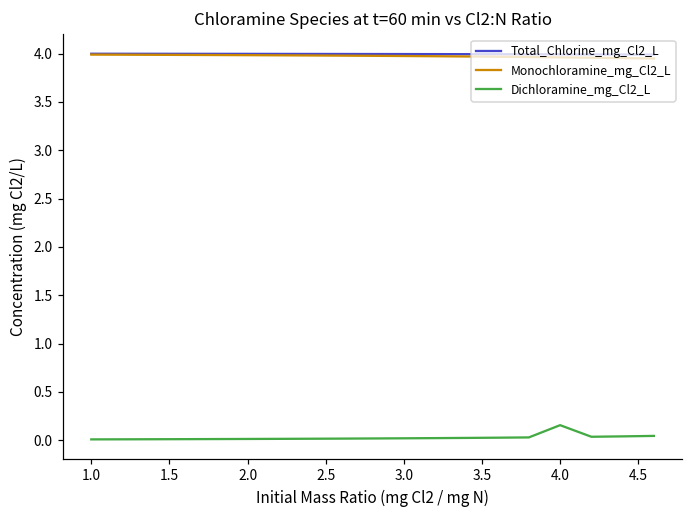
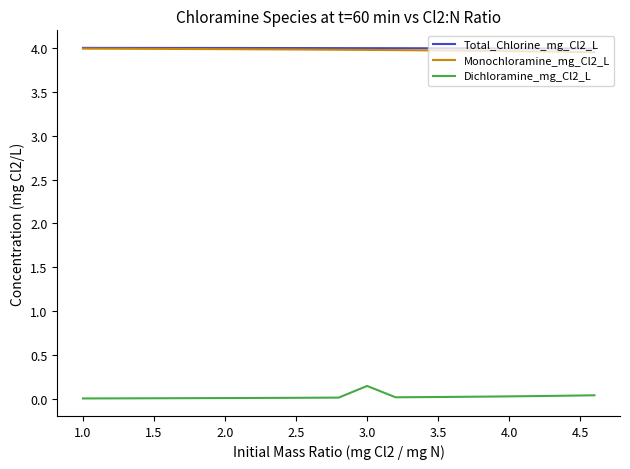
  {
    "Dichloramine_mg_Cl2_L": {
      "1.0": 0.0,
      "2.0": 0.0,
-     "3.0": 0.0,
-     "4.0": 0.2
+     "3.0": 0.2,
+     "4.0": 0.0
    }
  }
